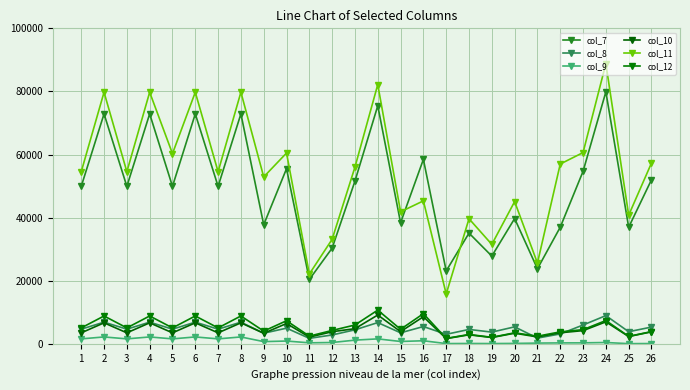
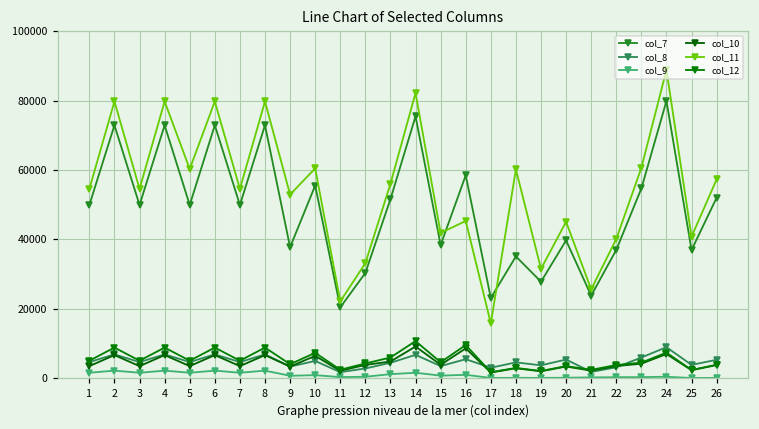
  {
    "col_11": {
      "1": 55000,
      "2": 80000,
      "3": 55000,
      "4": 80000,
      "5": 60000,
      "6": 80000,
      "7": 55000,
      "8": 80000,
      "9": 53000,
      "10": 60000,
      "11": 22000,
      "12": 33000,
      "13": 56000,
      "14": 82000,
      "15": 42000,
      "16": 45000,
      "17": 16000,
-     "18": 40000,
+     "18": 60000,
      "19": 32000,
      "20": 45000,
      "21": 26000,
-     "22": 57000,
+     "22": 40000,
      "23": 61000,
      "25": 41000,
      "26": 57000
    }
  }
